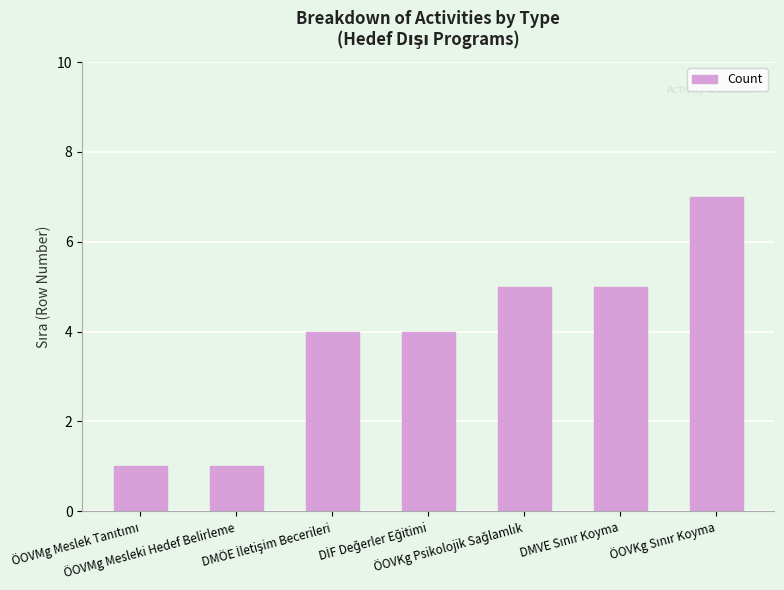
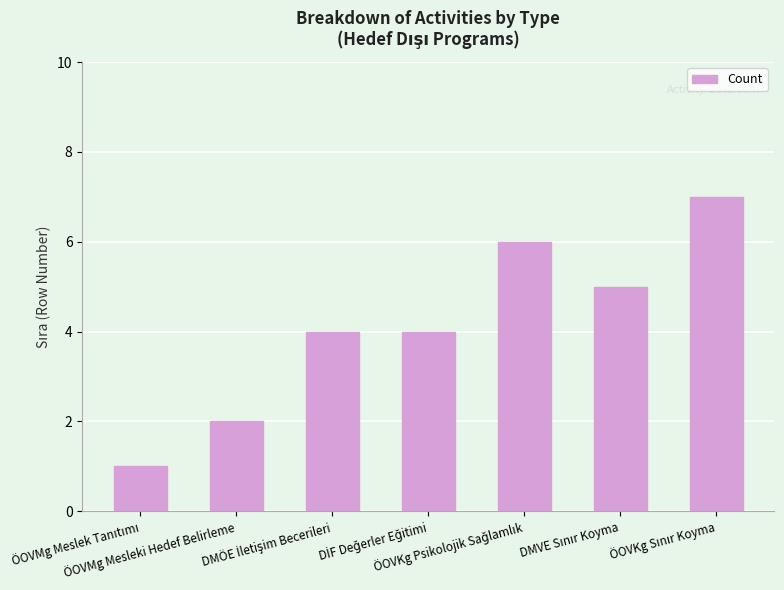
  {
    "ÖOVMg Meslek Tanıtımı": 1,
-   "ÖOVMg Mesleki Hedef Belirleme": 1,
+   "ÖOVMg Mesleki Hedef Belirleme": 2,
    "DMÖE İletişim Becerileri": 4,
    "DİF Değerler Eğitimi": 4,
-   "ÖOVKg Psikolojik Sağlamlık": 5,
+   "ÖOVKg Psikolojik Sağlamlık": 6,
    "DMVE Sınır Koyma": 5,
    "ÖOVKg Sınır Koyma": 7
  }
